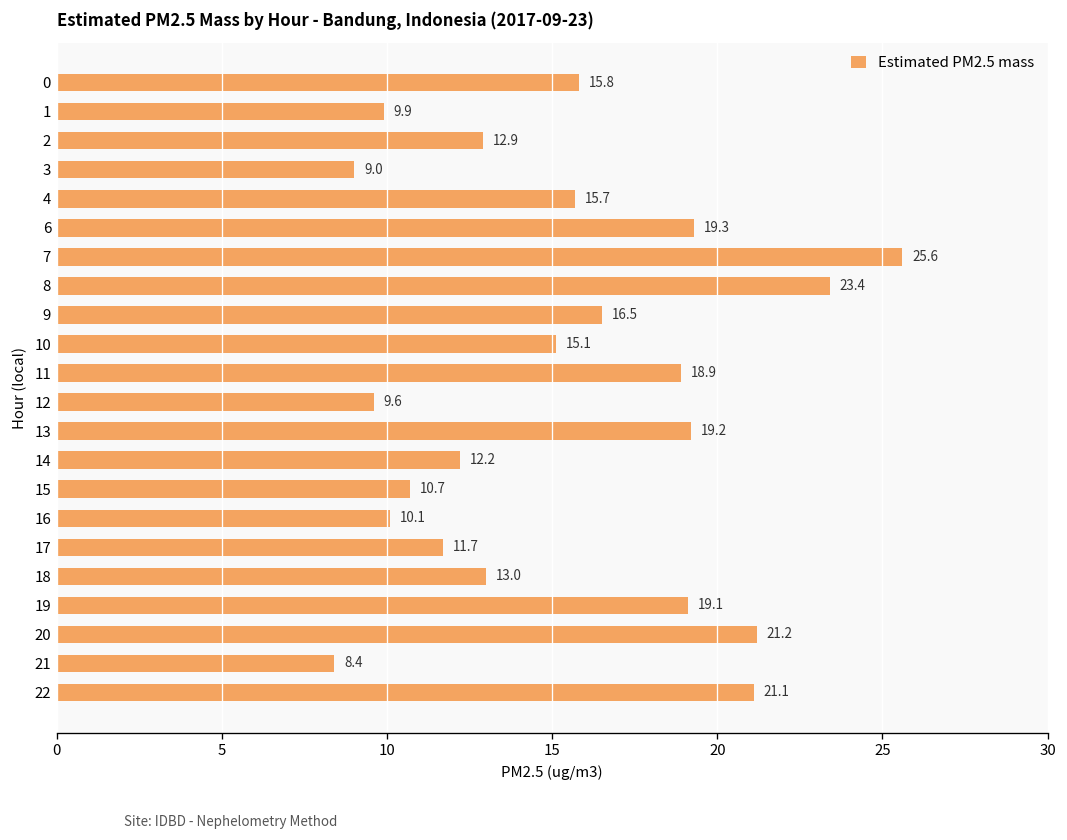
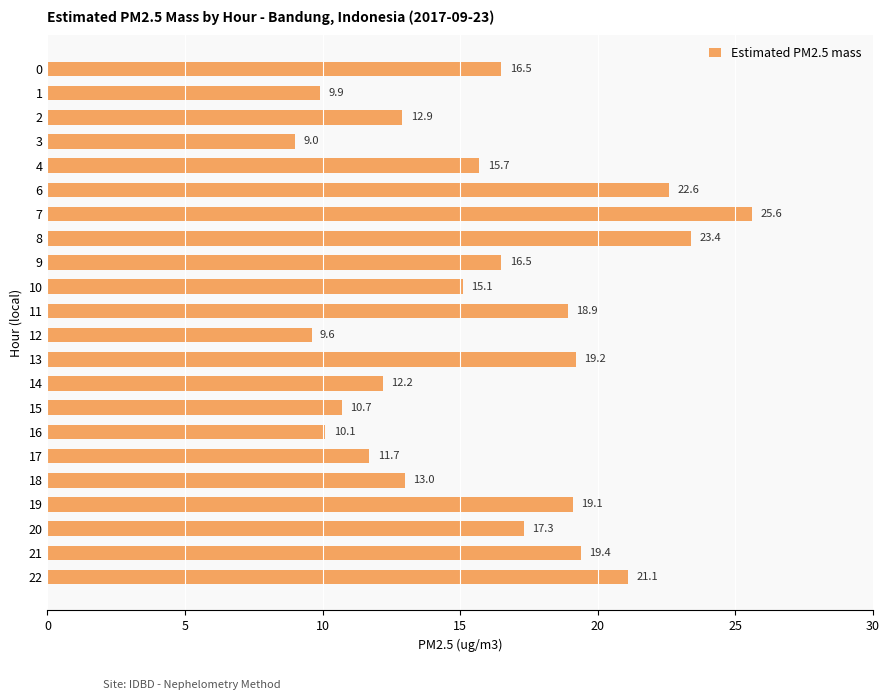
  {
-   "0": 15.8,
+   "0": 16.5,
    "1": 9.9,
    "2": 12.9,
    "3": 9.0,
    "4": 15.7,
-   "6": 19.3,
+   "6": 22.6,
    "7": 25.6,
    "8": 23.4,
    "9": 16.5,
    "10": 15.1,
    "11": 18.9,
    "12": 9.6,
    "13": 19.2,
    "14": 12.2,
    "15": 10.7,
    "16": 10.1,
    "17": 11.7,
    "18": 13.0,
    "19": 19.1,
-   "20": 21.2,
-   "21": 8.4,
+   "20": 17.3,
+   "21": 19.4,
    "22": 21.1
  }
